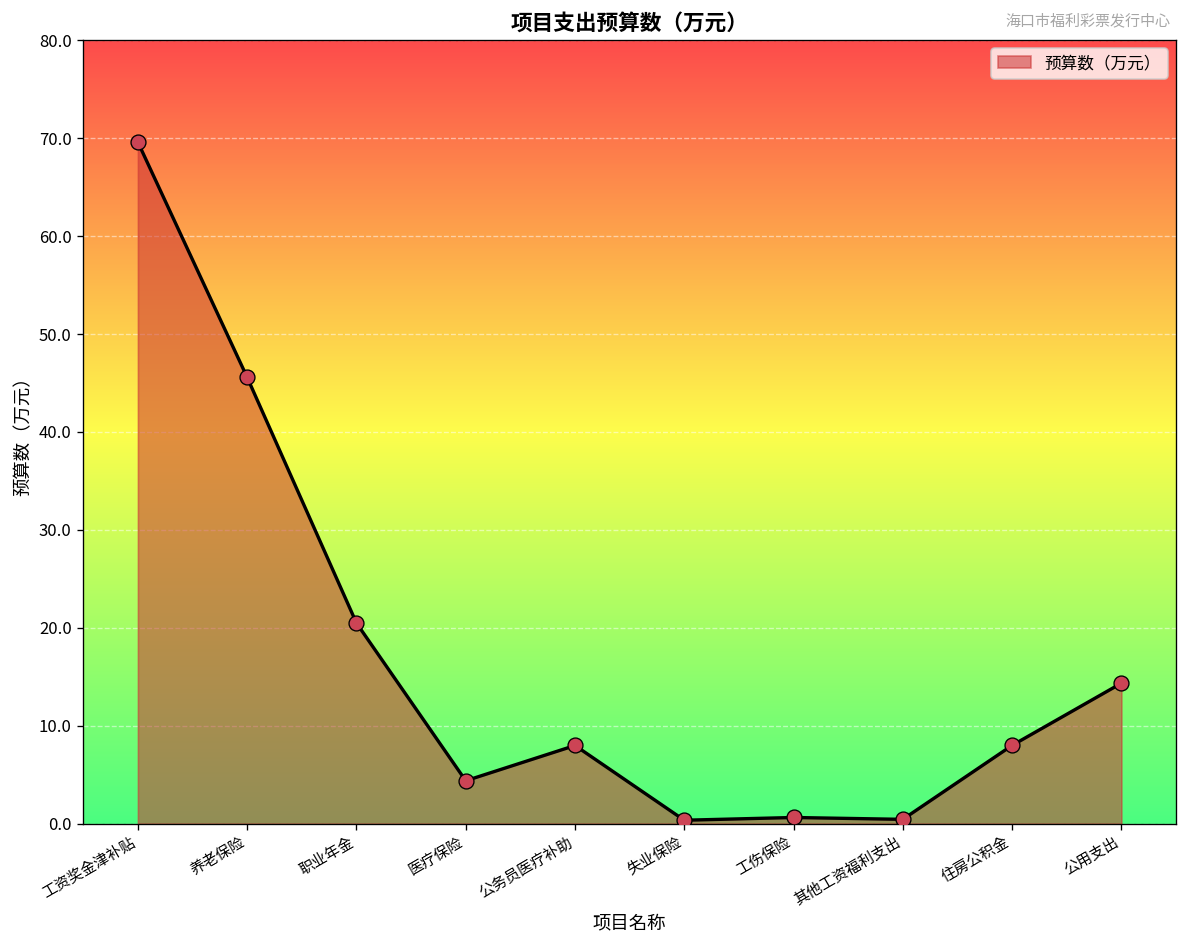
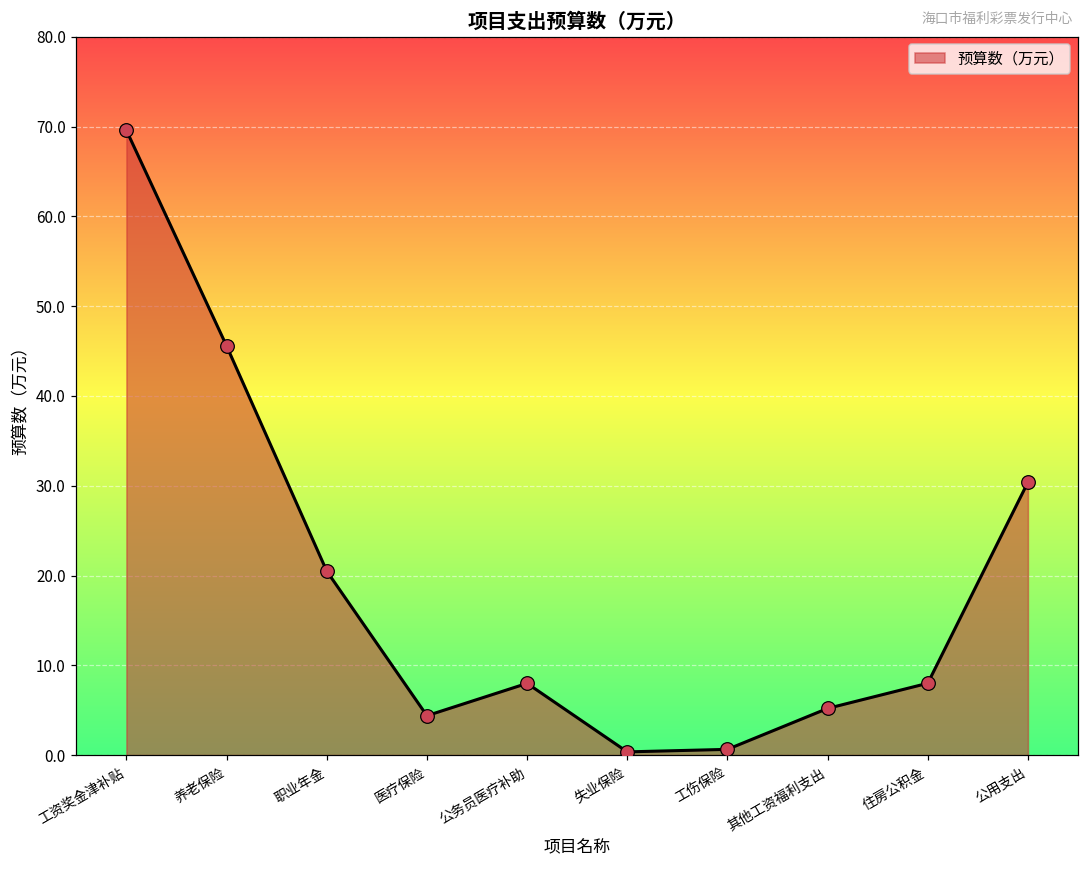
  {
    "工资奖金津补贴": 70,
    "养老保险": 46,
    "职业年金": 20,
    "医疗保险": 4,
    "公务员医疗补助": 8,
    "失业保险": 0,
    "工伤保险": 1,
-   "其他工资福利支出": 0,
+   "其他工资福利支出": 5,
    "住房公积金": 8,
-   "公用支出": 14
+   "公用支出": 30
  }
